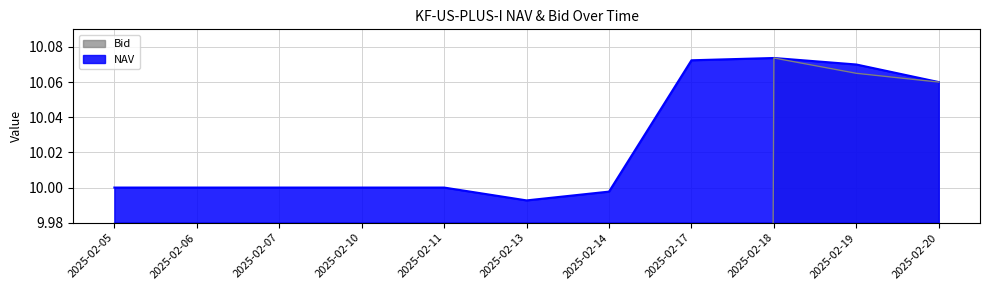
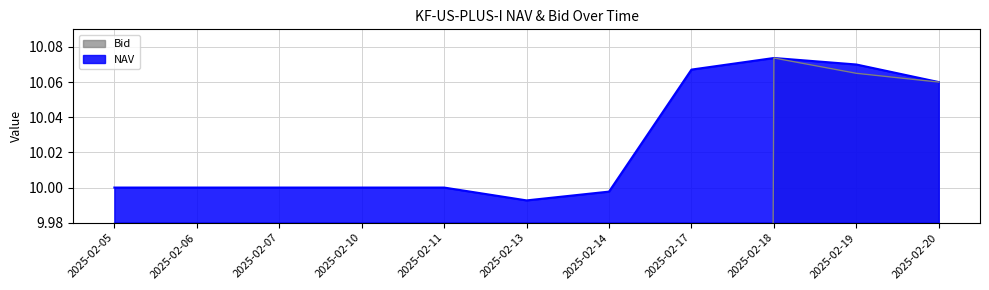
  {
    "NAV": {
      "2025-02-05": 10.000,
      "2025-02-06": 10.000,
      "2025-02-07": 10.000,
      "2025-02-10": 10.000,
      "2025-02-11": 10.000,
      "2025-02-13": 9.993,
      "2025-02-14": 9.998,
-     "2025-02-17": 10.072,
+     "2025-02-17": 10.067,
      "2025-02-19": 10.070
    }
  }
